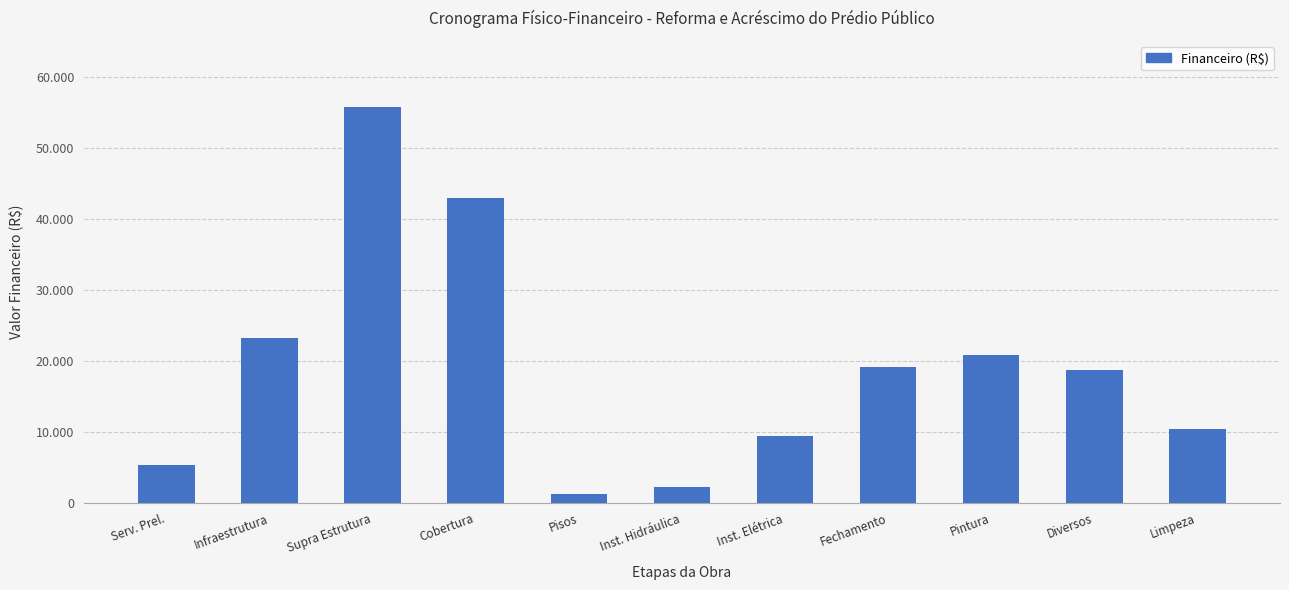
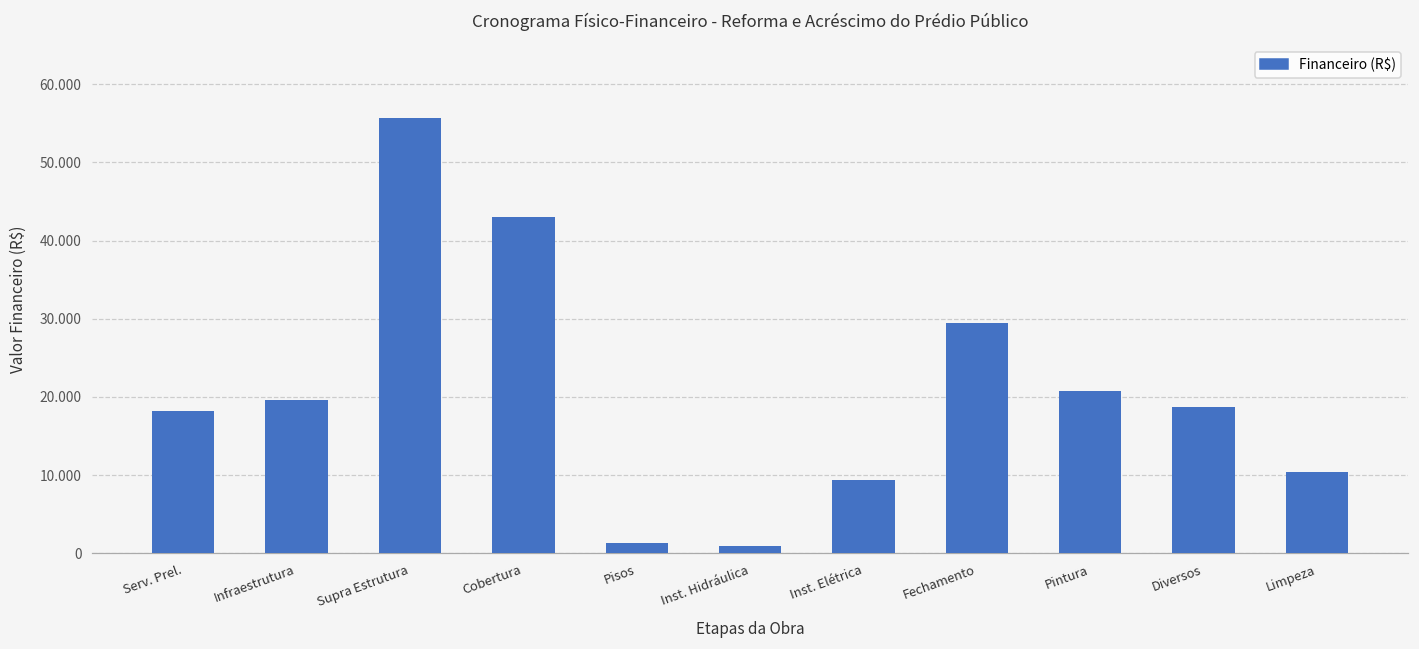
  {
-   "Serv. Prel.": 5,
-   "Infraestrutura": 23,
+   "Serv. Prel.": 18,
+   "Infraestrutura": 20,
    "Supra Estrutura": 56,
    "Cobertura": 43,
    "Pisos": 1,
-   "Inst. Hidráulica": 2,
+   "Inst. Hidráulica": 1,
    "Inst. Elétrica": 9,
-   "Fechamento": 19,
+   "Fechamento": 29,
    "Pintura": 21,
    "Diversos": 19,
    "Limpeza": 10
  }
